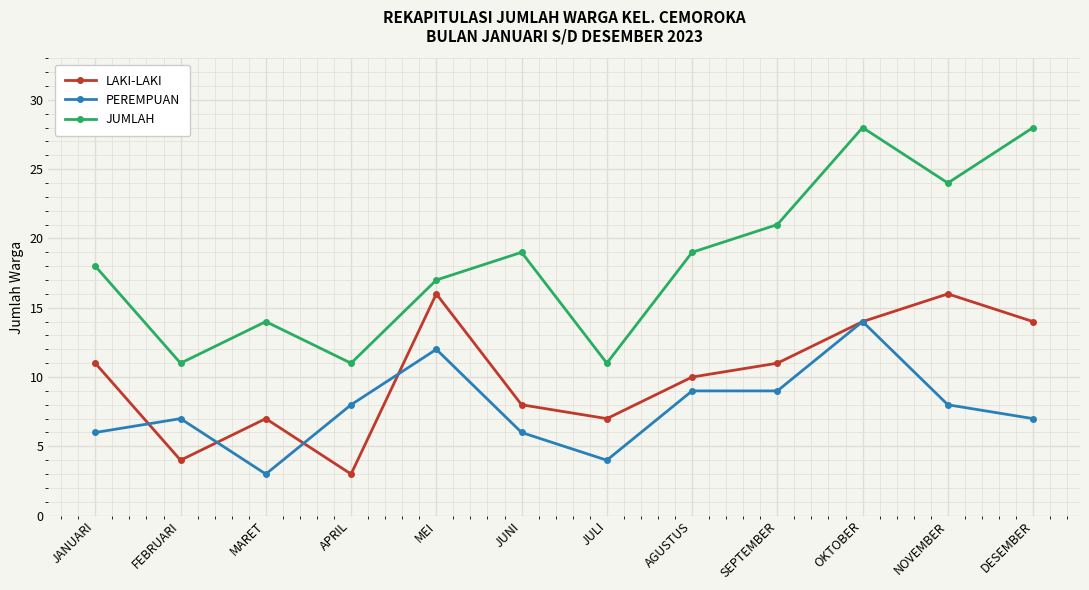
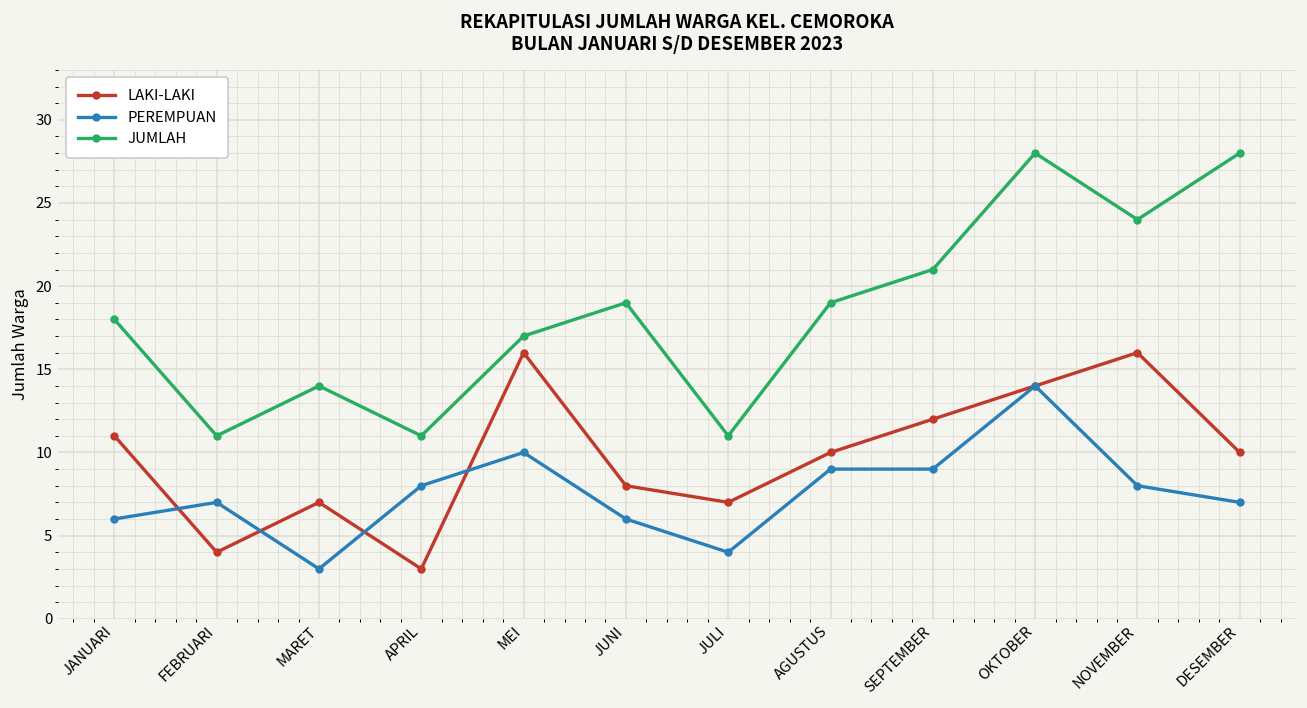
  {
    "LAKI-LAKI": {
      "JANUARI": 11,
      "FEBRUARI": 4,
      "MARET": 7,
      "APRIL": 3,
      "MEI": 16,
      "JUNI": 8,
      "JULI": 7,
      "AGUSTUS": 10,
-     "SEPTEMBER": 11,
+     "SEPTEMBER": 12,
      "NOVEMBER": 16,
-     "DESEMBER": 14
+     "DESEMBER": 10
    },
    "PEREMPUAN": {
      "JANUARI": 6,
      "FEBRUARI": 7,
      "MARET": 3,
      "APRIL": 8,
-     "MEI": 12,
+     "MEI": 10,
      "JUNI": 6,
      "JULI": 4,
      "AGUSTUS": 9,
      "SEPTEMBER": 9,
      "NOVEMBER": 8,
      "DESEMBER": 7
    },
    "JUMLAH": {
      "JANUARI": 18,
      "FEBRUARI": 11,
      "MARET": 14,
      "APRIL": 11,
      "MEI": 17,
      "JUNI": 19,
      "JULI": 11,
      "AGUSTUS": 19,
      "SEPTEMBER": 21,
      "OKTOBER": 28,
      "NOVEMBER": 24,
      "DESEMBER": 28
    }
  }
